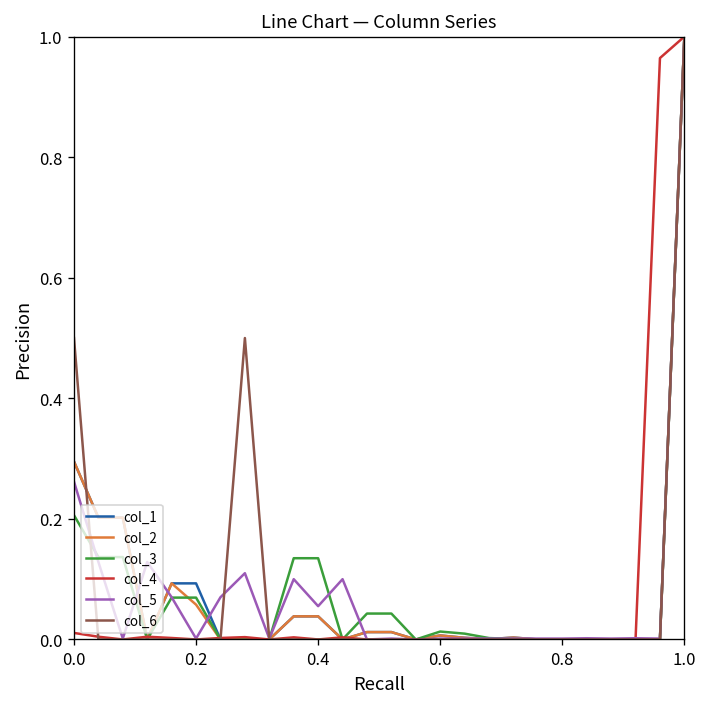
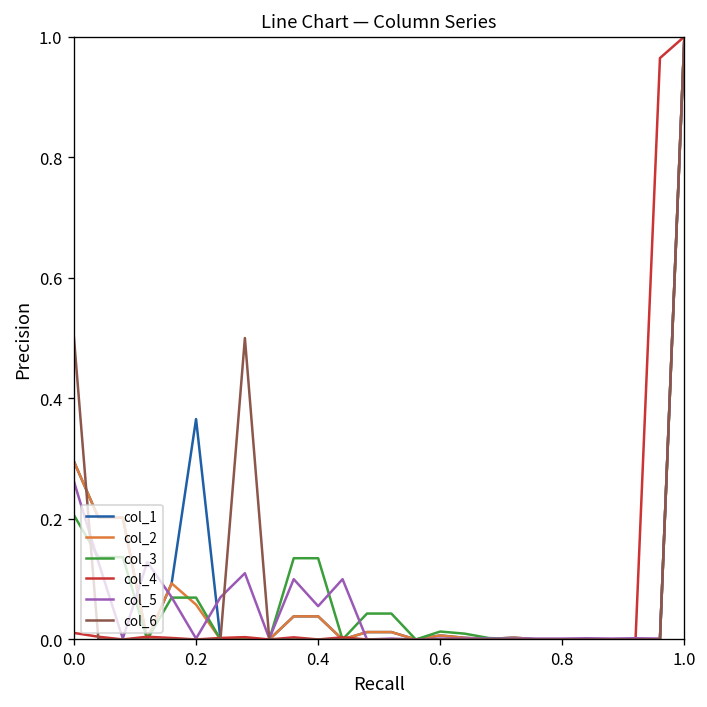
  {
    "col_1": {
-     "0.2": 0.09
+     "0.2": 0.37
    },
    "col_2": {
      "0.2": 0.06
    },
    "col_3": {
      "0.0": 0.21,
      "0.2": 0.07,
      "0.4": 0.13,
      "0.6": 0.01
    },
    "col_4": {
      "0.0": 0.01
    },
    "col_5": {
      "0.0": 0.26,
      "0.4": 0.06
    },
    "col_6": {
      "0.0": 0.50
    }
  }
